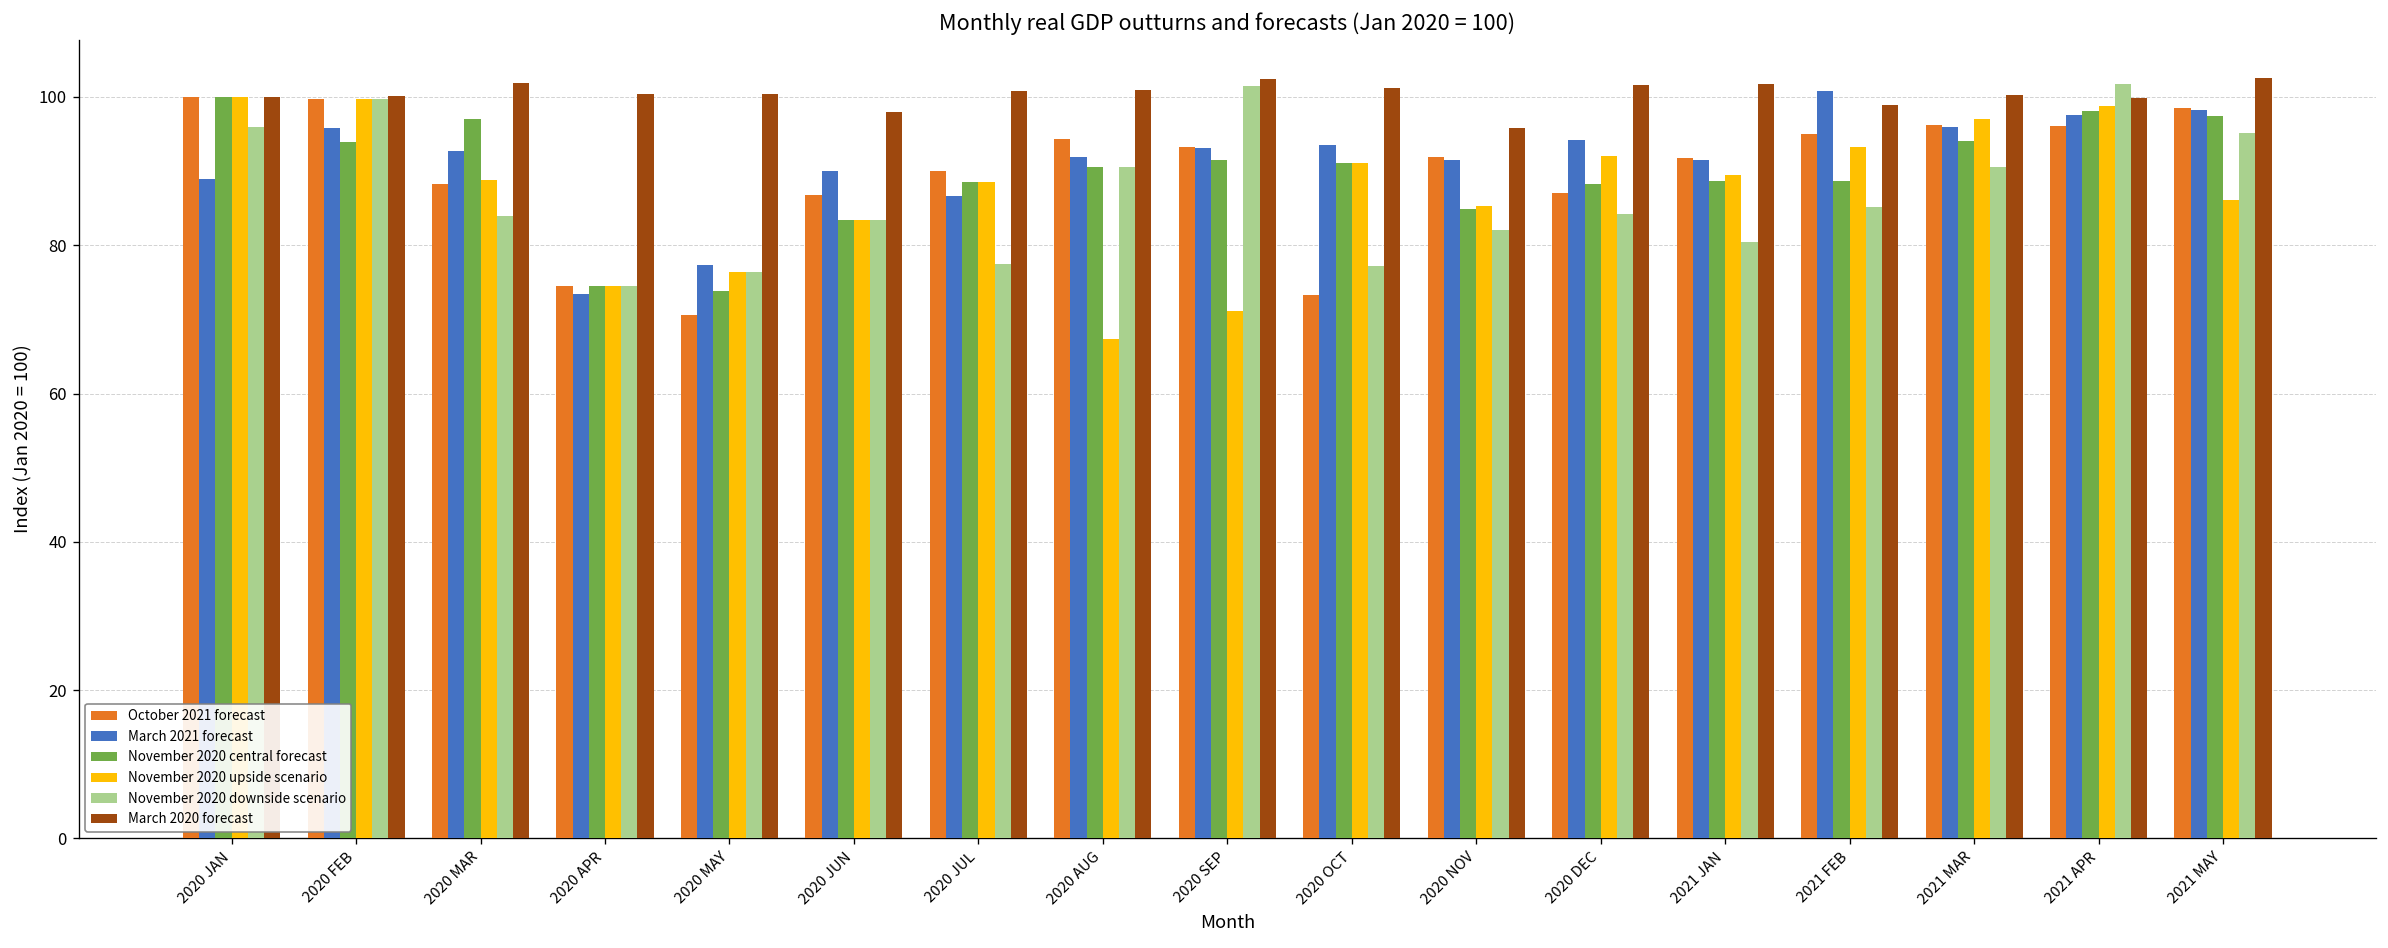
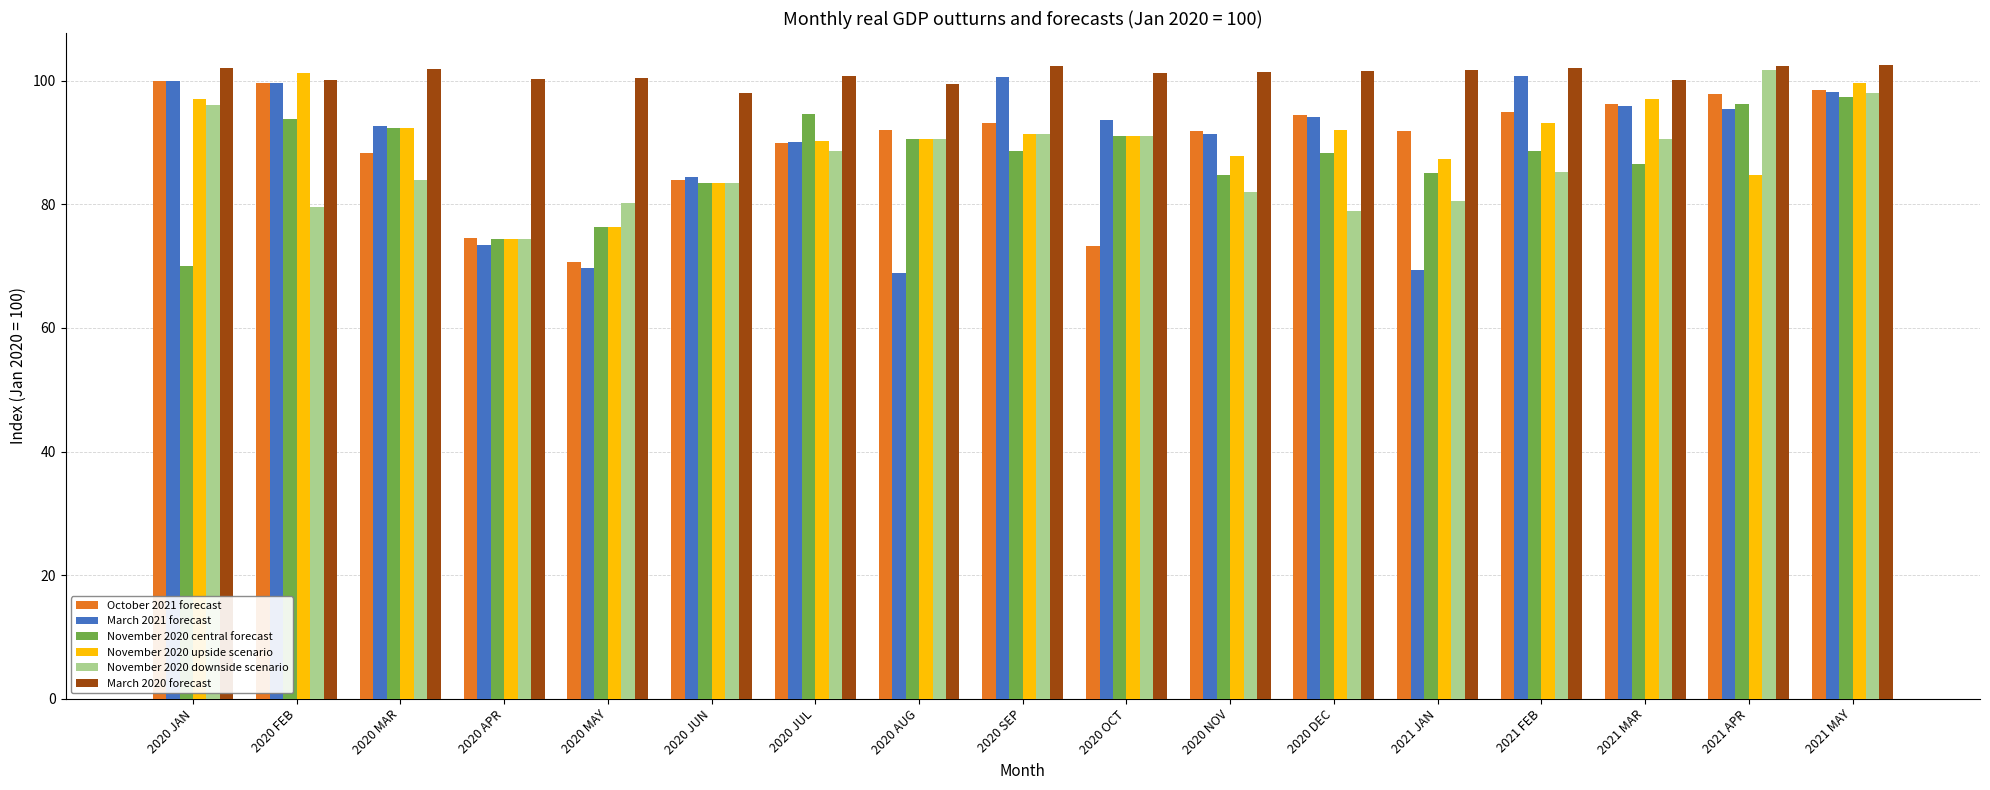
  {
    "October 2021 forecast": {
      "2020 JAN": 100,
      "2020 FEB": 100,
      "2020 MAR": 88,
      "2020 APR": 75,
      "2020 MAY": 71,
-     "2020 JUN": 87,
+     "2020 JUN": 84,
      "2020 JUL": 90,
-     "2020 AUG": 94,
+     "2020 AUG": 92,
      "2020 SEP": 93,
      "2020 OCT": 73,
      "2020 NOV": 92,
-     "2020 DEC": 87,
+     "2020 DEC": 95,
      "2021 JAN": 92,
      "2021 FEB": 95,
      "2021 MAR": 96,
-     "2021 APR": 96,
+     "2021 APR": 98,
      "2021 MAY": 99
    },
    "March 2021 forecast": {
-     "2020 JAN": 89,
-     "2020 FEB": 96,
+     "2020 JAN": 100,
+     "2020 FEB": 100,
      "2020 MAR": 93,
      "2020 APR": 73,
-     "2020 MAY": 77,
-     "2020 JUN": 90,
-     "2020 JUL": 87,
-     "2020 AUG": 92,
-     "2020 SEP": 93,
+     "2020 MAY": 70,
+     "2020 JUN": 84,
+     "2020 JUL": 90,
+     "2020 AUG": 69,
+     "2020 SEP": 101,
      "2020 OCT": 94,
      "2020 NOV": 91,
      "2020 DEC": 94,
-     "2021 JAN": 92,
+     "2021 JAN": 69,
      "2021 FEB": 101,
      "2021 MAR": 96,
-     "2021 APR": 98,
+     "2021 APR": 95,
      "2021 MAY": 98
    },
    "November 2020 central forecast": {
-     "2020 JAN": 100,
+     "2020 JAN": 70,
      "2020 FEB": 94,
-     "2020 MAR": 97,
+     "2020 MAR": 92,
      "2020 APR": 74,
-     "2020 MAY": 74,
+     "2020 MAY": 76,
      "2020 JUN": 83,
-     "2020 JUL": 89,
+     "2020 JUL": 95,
      "2020 AUG": 91,
-     "2020 SEP": 91,
+     "2020 SEP": 89,
      "2020 OCT": 91,
      "2020 NOV": 85,
      "2020 DEC": 88,
-     "2021 JAN": 89,
+     "2021 JAN": 85,
      "2021 FEB": 89,
-     "2021 MAR": 94,
-     "2021 APR": 98,
+     "2021 MAR": 87,
+     "2021 APR": 96,
      "2021 MAY": 97
    },
    "November 2020 upside scenario": {
-     "2020 JAN": 100,
-     "2020 FEB": 100,
-     "2020 MAR": 89,
+     "2020 JAN": 97,
+     "2020 FEB": 101,
+     "2020 MAR": 92,
      "2020 APR": 74,
      "2020 MAY": 76,
      "2020 JUN": 83,
-     "2020 JUL": 89,
-     "2020 AUG": 67,
-     "2020 SEP": 71,
+     "2020 JUL": 90,
+     "2020 AUG": 91,
+     "2020 SEP": 91,
      "2020 OCT": 91,
-     "2020 NOV": 85,
+     "2020 NOV": 88,
      "2020 DEC": 92,
-     "2021 JAN": 90,
+     "2021 JAN": 87,
      "2021 FEB": 93,
      "2021 MAR": 97,
-     "2021 APR": 99,
-     "2021 MAY": 86
+     "2021 APR": 85,
+     "2021 MAY": 100
    },
    "November 2020 downside scenario": {
      "2020 JAN": 96,
-     "2020 FEB": 100,
+     "2020 FEB": 80,
      "2020 MAR": 84,
      "2020 APR": 74,
-     "2020 MAY": 76,
+     "2020 MAY": 80,
      "2020 JUN": 83,
-     "2020 JUL": 77,
+     "2020 JUL": 89,
      "2020 AUG": 91,
-     "2020 SEP": 101,
-     "2020 OCT": 77,
+     "2020 SEP": 91,
+     "2020 OCT": 91,
      "2020 NOV": 82,
-     "2020 DEC": 84,
+     "2020 DEC": 79,
      "2021 JAN": 81,
      "2021 FEB": 85,
      "2021 MAR": 91,
      "2021 APR": 102,
-     "2021 MAY": 95
+     "2021 MAY": 98
    },
    "March 2020 forecast": {
-     "2020 JAN": 100,
+     "2020 JAN": 102,
      "2020 FEB": 100,
      "2020 MAR": 102,
      "2020 APR": 100,
      "2020 MAY": 100,
      "2020 JUN": 98,
      "2020 JUL": 101,
-     "2020 AUG": 101,
+     "2020 AUG": 99,
      "2020 SEP": 102,
      "2020 OCT": 101,
-     "2020 NOV": 96,
+     "2020 NOV": 101,
      "2020 DEC": 102,
      "2021 JAN": 102,
-     "2021 FEB": 99,
+     "2021 FEB": 102,
      "2021 MAR": 100,
-     "2021 APR": 100,
+     "2021 APR": 102,
      "2021 MAY": 103
    }
  }
